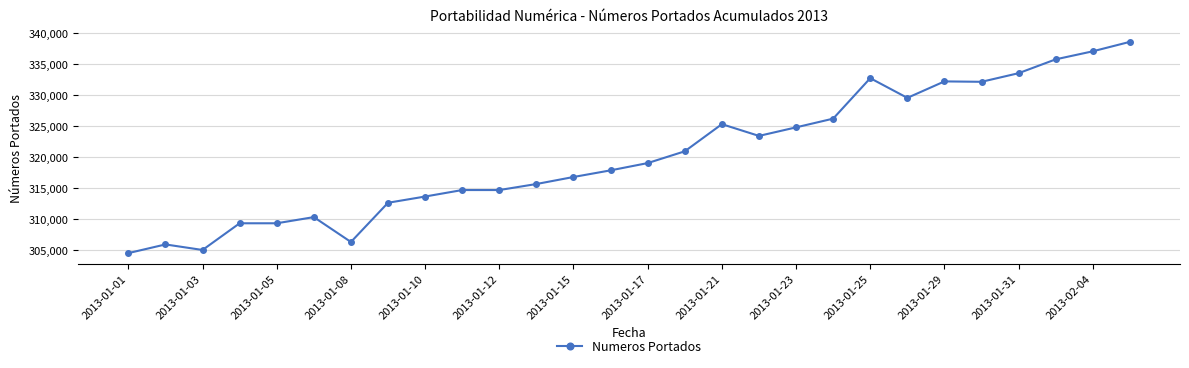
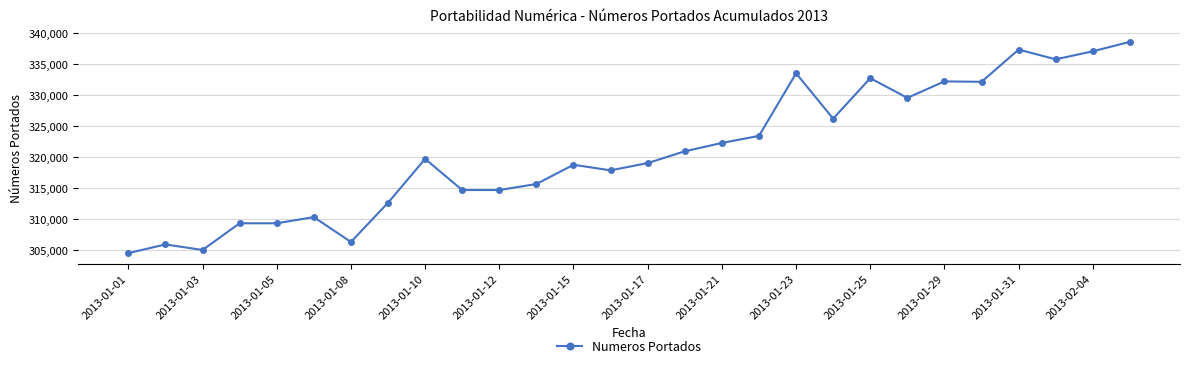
  {
    "2013-01-01": "305,000",
    "2013-01-03": "305,000",
    "2013-01-05": "309,000",
    "2013-01-08": "306,000",
-   "2013-01-10": "314,000",
+   "2013-01-10": "320,000",
    "2013-01-12": "315,000",
-   "2013-01-15": "317,000",
+   "2013-01-15": "319,000",
    "2013-01-17": "319,000",
-   "2013-01-21": "325,000",
-   "2013-01-23": "325,000",
+   "2013-01-21": "322,000",
+   "2013-01-23": "333,000",
    "2013-01-25": "333,000",
    "2013-01-29": "332,000",
-   "2013-01-31": "334,000",
+   "2013-01-31": "337,000",
    "2013-02-04": "337,000"
  }
